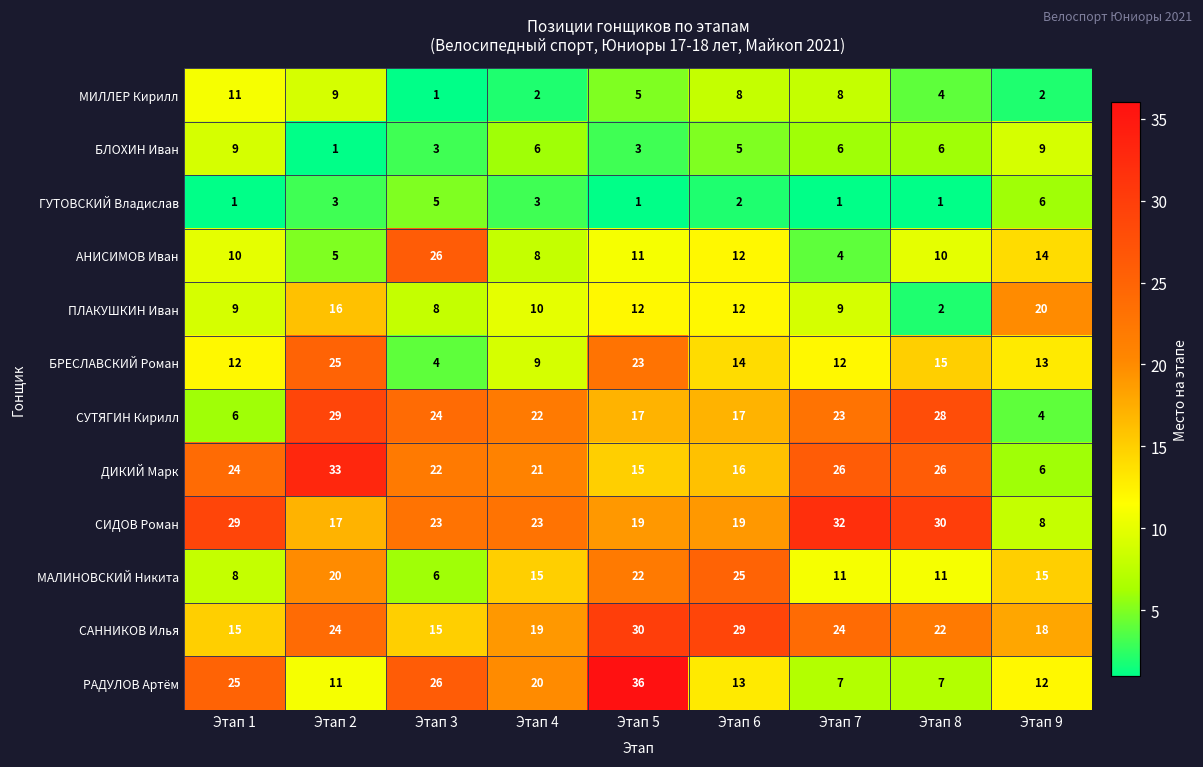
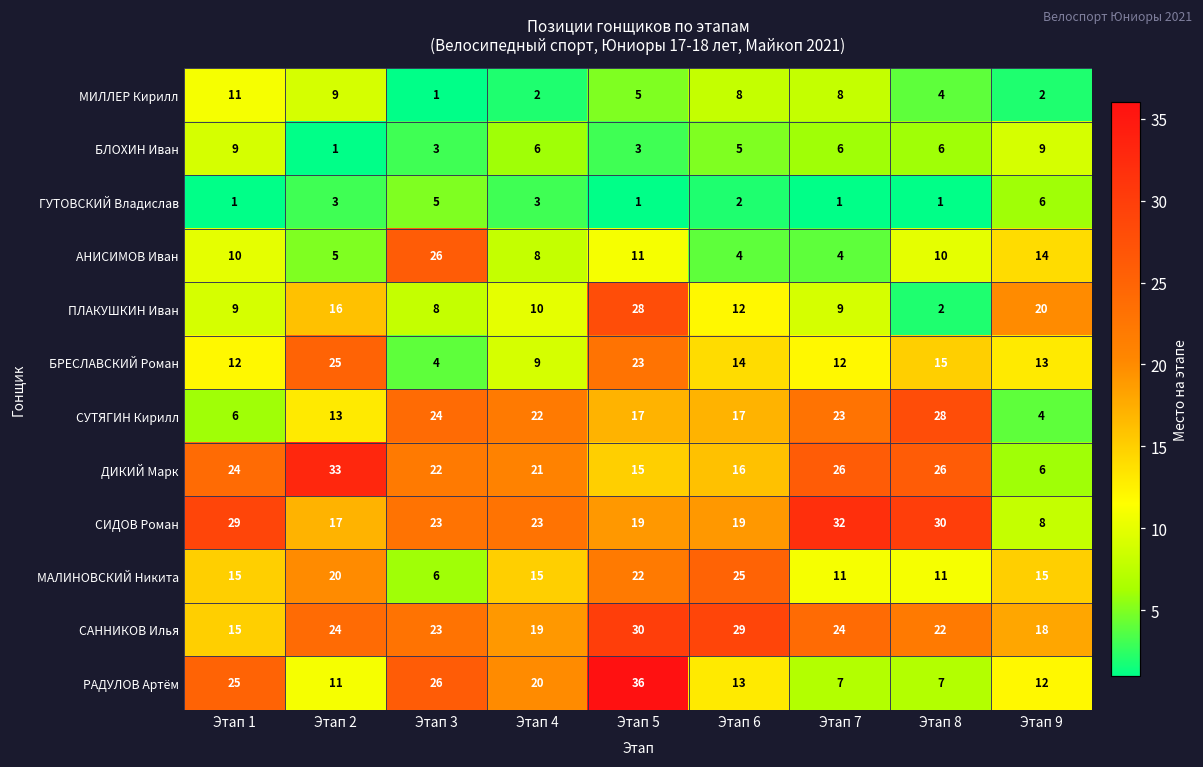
  {
    "МИЛЛЕР Кирилл": {
      "Этап 1": 11,
      "Этап 2": 9,
      "Этап 3": 1,
      "Этап 4": 2,
      "Этап 5": 5,
      "Этап 6": 8,
      "Этап 7": 8,
      "Этап 8": 4,
      "Этап 9": 2
    },
    "БЛОХИН Иван": {
      "Этап 1": 9,
      "Этап 2": 1,
      "Этап 3": 3,
      "Этап 4": 6,
      "Этап 5": 3,
      "Этап 6": 5,
      "Этап 7": 6,
      "Этап 8": 6,
      "Этап 9": 9
    },
    "ГУТОВСКИЙ Владислав": {
      "Этап 1": 1,
      "Этап 2": 3,
      "Этап 3": 5,
      "Этап 4": 3,
      "Этап 5": 1,
      "Этап 6": 2,
      "Этап 7": 1,
      "Этап 8": 1,
      "Этап 9": 6
    },
    "АНИСИМОВ Иван": {
      "Этап 1": 10,
      "Этап 2": 5,
      "Этап 3": 26,
      "Этап 4": 8,
      "Этап 5": 11,
-     "Этап 6": 12,
+     "Этап 6": 4,
      "Этап 7": 4,
      "Этап 8": 10,
      "Этап 9": 14
    },
    "ПЛАКУШКИН Иван": {
      "Этап 1": 9,
      "Этап 2": 16,
      "Этап 3": 8,
      "Этап 4": 10,
-     "Этап 5": 12,
+     "Этап 5": 28,
      "Этап 6": 12,
      "Этап 7": 9,
      "Этап 8": 2,
      "Этап 9": 20
    },
    "БРЕСЛАВСКИЙ Роман": {
      "Этап 1": 12,
      "Этап 2": 25,
      "Этап 3": 4,
      "Этап 4": 9,
      "Этап 5": 23,
      "Этап 6": 14,
      "Этап 7": 12,
      "Этап 8": 15,
      "Этап 9": 13
    },
    "СУТЯГИН Кирилл": {
      "Этап 1": 6,
-     "Этап 2": 29,
+     "Этап 2": 13,
      "Этап 3": 24,
      "Этап 4": 22,
      "Этап 5": 17,
      "Этап 6": 17,
      "Этап 7": 23,
      "Этап 8": 28,
      "Этап 9": 4
    },
    "ДИКИЙ Марк": {
      "Этап 1": 24,
      "Этап 2": 33,
      "Этап 3": 22,
      "Этап 4": 21,
      "Этап 5": 15,
      "Этап 6": 16,
      "Этап 7": 26,
      "Этап 8": 26,
      "Этап 9": 6
    },
    "СИДОВ Роман": {
      "Этап 1": 29,
      "Этап 2": 17,
      "Этап 3": 23,
      "Этап 4": 23,
      "Этап 5": 19,
      "Этап 6": 19,
      "Этап 7": 32,
      "Этап 8": 30,
      "Этап 9": 8
    },
    "МАЛИНОВСКИЙ Никита": {
-     "Этап 1": 8,
+     "Этап 1": 15,
      "Этап 2": 20,
      "Этап 3": 6,
      "Этап 4": 15,
      "Этап 5": 22,
      "Этап 6": 25,
      "Этап 7": 11,
      "Этап 8": 11,
      "Этап 9": 15
    },
    "САННИКОВ Илья": {
      "Этап 1": 15,
      "Этап 2": 24,
-     "Этап 3": 15,
+     "Этап 3": 23,
      "Этап 4": 19,
      "Этап 5": 30,
      "Этап 6": 29,
      "Этап 7": 24,
      "Этап 8": 22,
      "Этап 9": 18
    },
    "РАДУЛОВ Артём": {
      "Этап 1": 25,
      "Этап 2": 11,
      "Этап 3": 26,
      "Этап 4": 20,
      "Этап 5": 36,
      "Этап 6": 13,
      "Этап 7": 7,
      "Этап 8": 7,
      "Этап 9": 12
    }
  }
